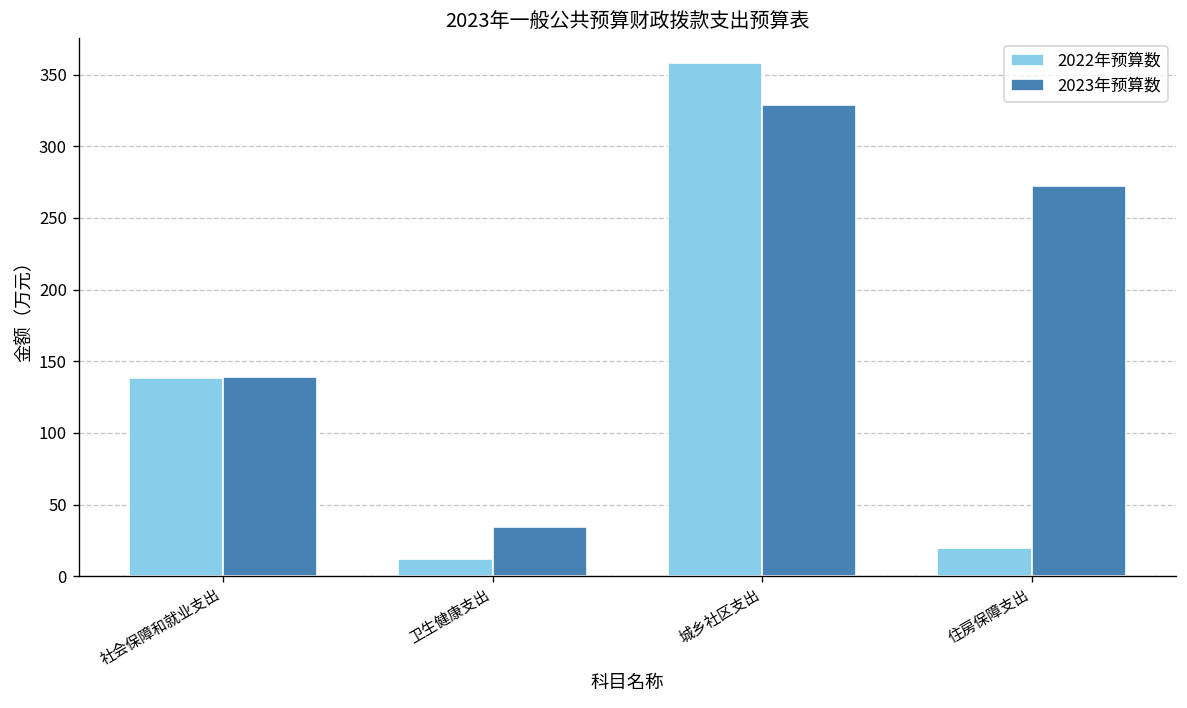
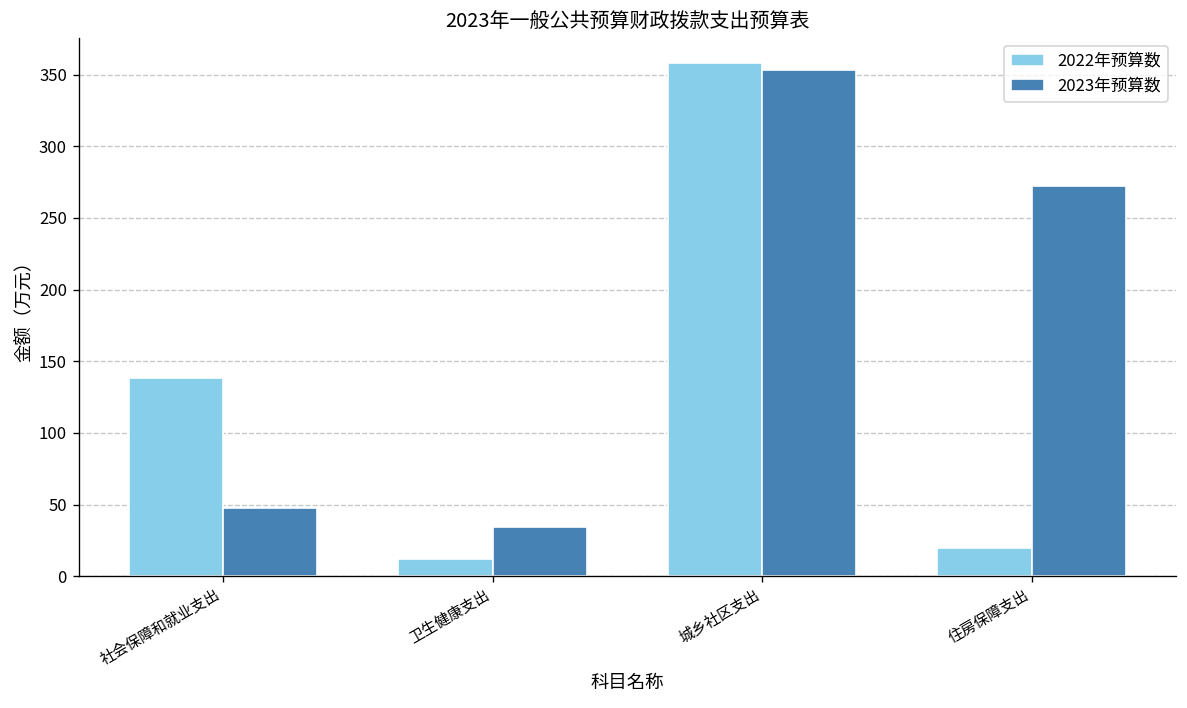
  {
    "2022年预算数": {
      "社会保障和就业支出": 138,
      "卫生健康支出": 12,
      "城乡社区支出": 358,
      "住房保障支出": 20
    },
    "2023年预算数": {
-     "社会保障和就业支出": 139,
+     "社会保障和就业支出": 48,
      "卫生健康支出": 34,
-     "城乡社区支出": 329,
+     "城乡社区支出": 353,
      "住房保障支出": 272
    }
  }
